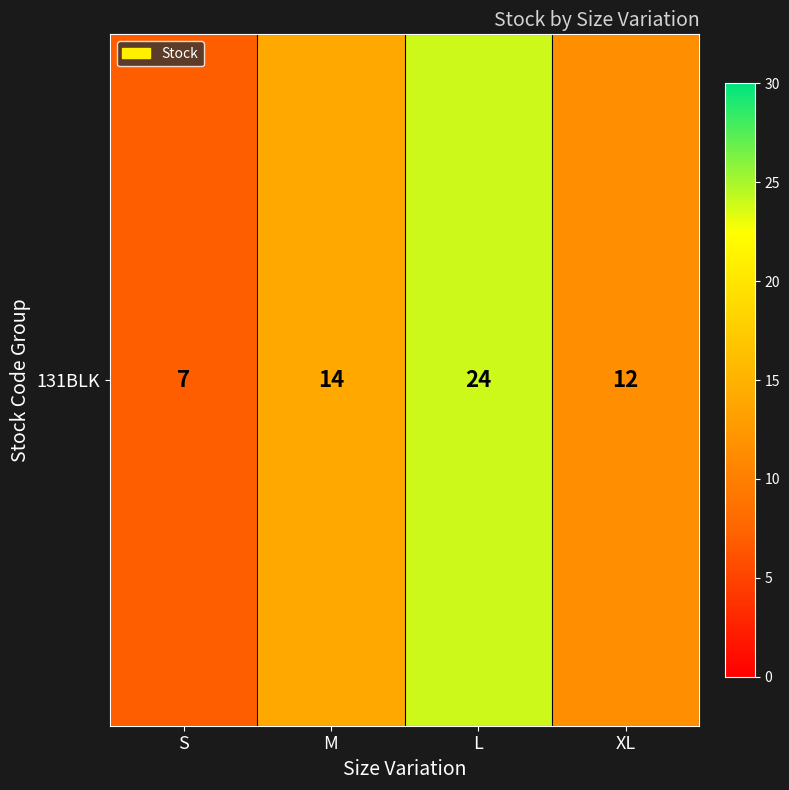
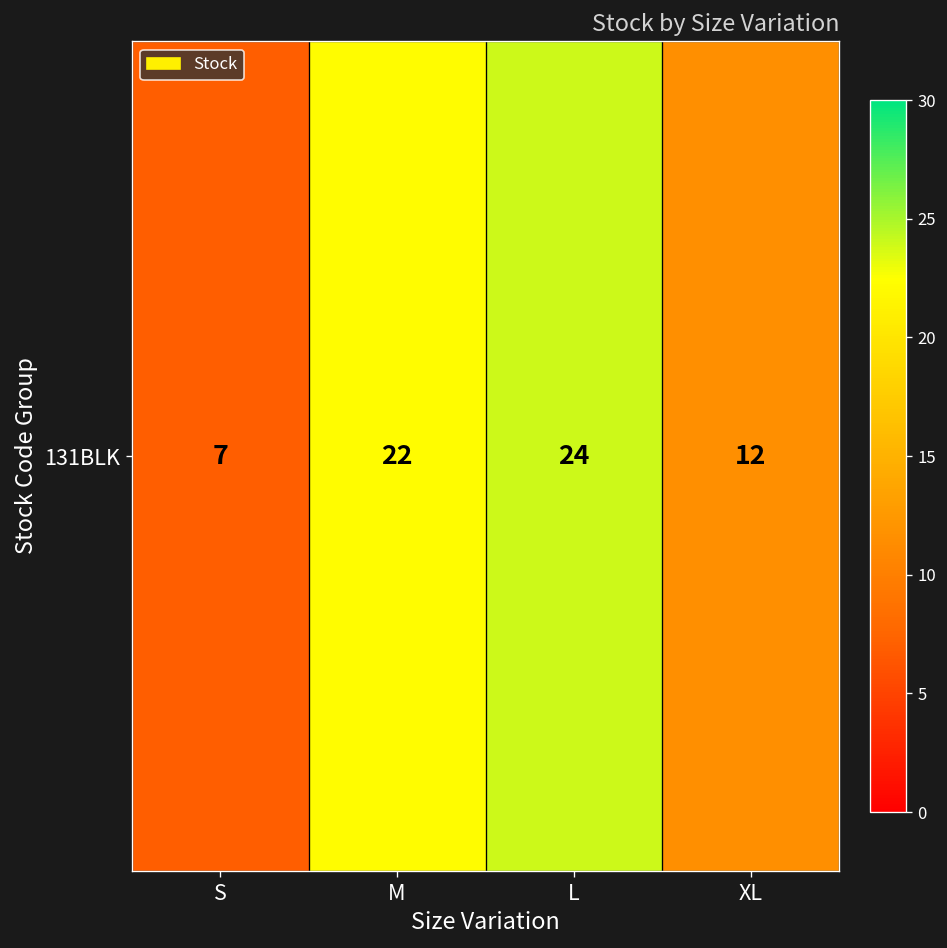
  {
    "131BLK": {
      "S": 7,
-     "M": 14,
+     "M": 22,
      "L": 24,
      "XL": 12
    }
  }
